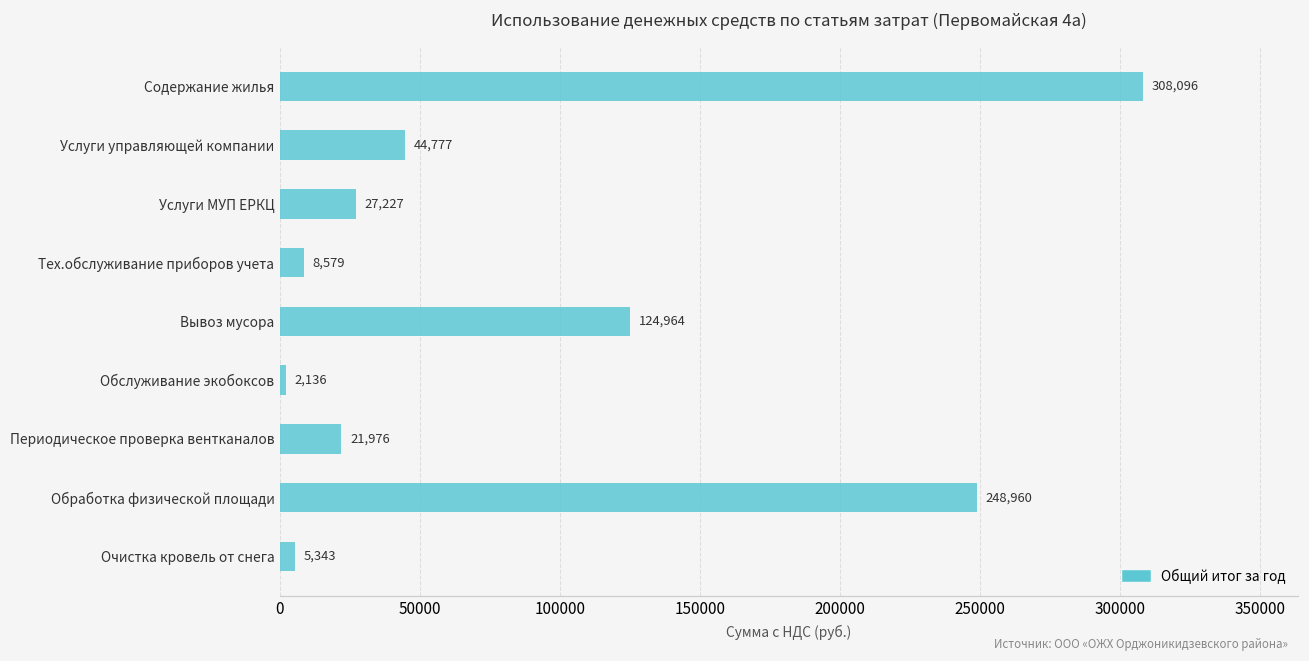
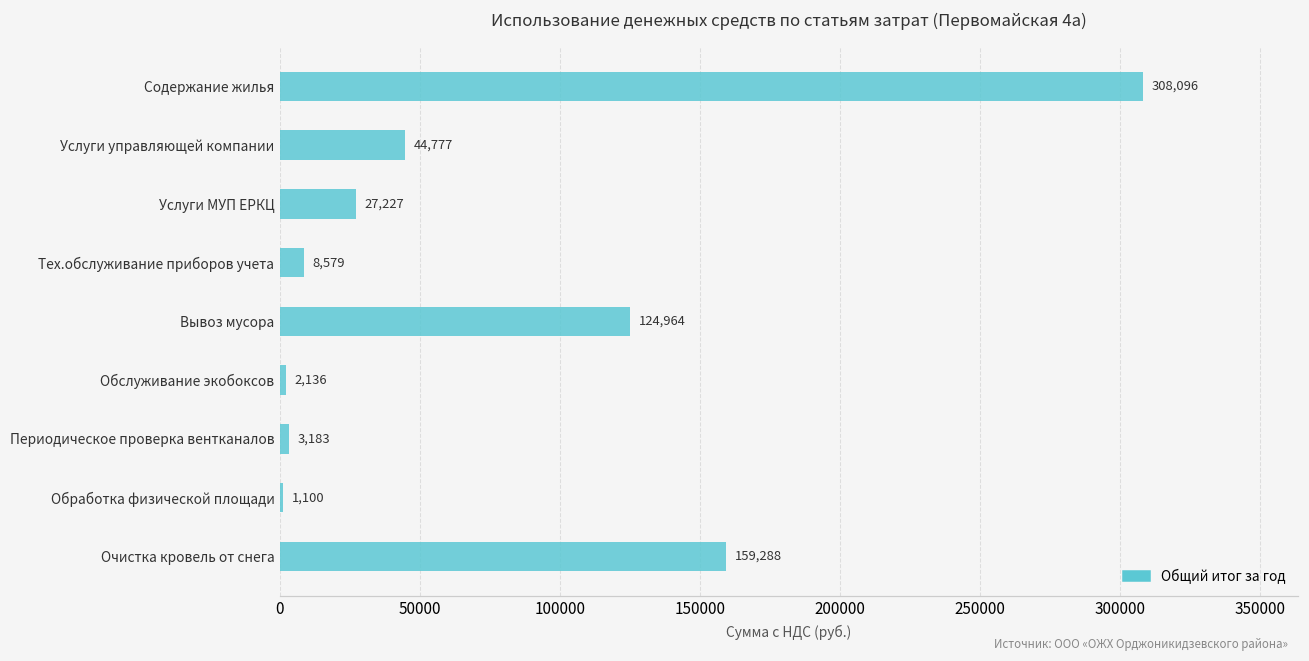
  {
    "Содержание жилья": "308,096",
    "Услуги управляющей компании": "44,777",
    "Услуги МУП ЕРКЦ": "27,227",
    "Тех.обслуживание приборов учета": "8,579",
    "Вывоз мусора": "124,964",
    "Обслуживание экобоксов": "2,136",
-   "Периодическое проверка вентканалов": "21,976",
-   "Обработка физической площади": "248,960",
-   "Очистка кровель от снега": "5,343"
+   "Периодическое проверка вентканалов": "3,183",
+   "Обработка физической площади": "1,100",
+   "Очистка кровель от снега": "159,288"
  }
